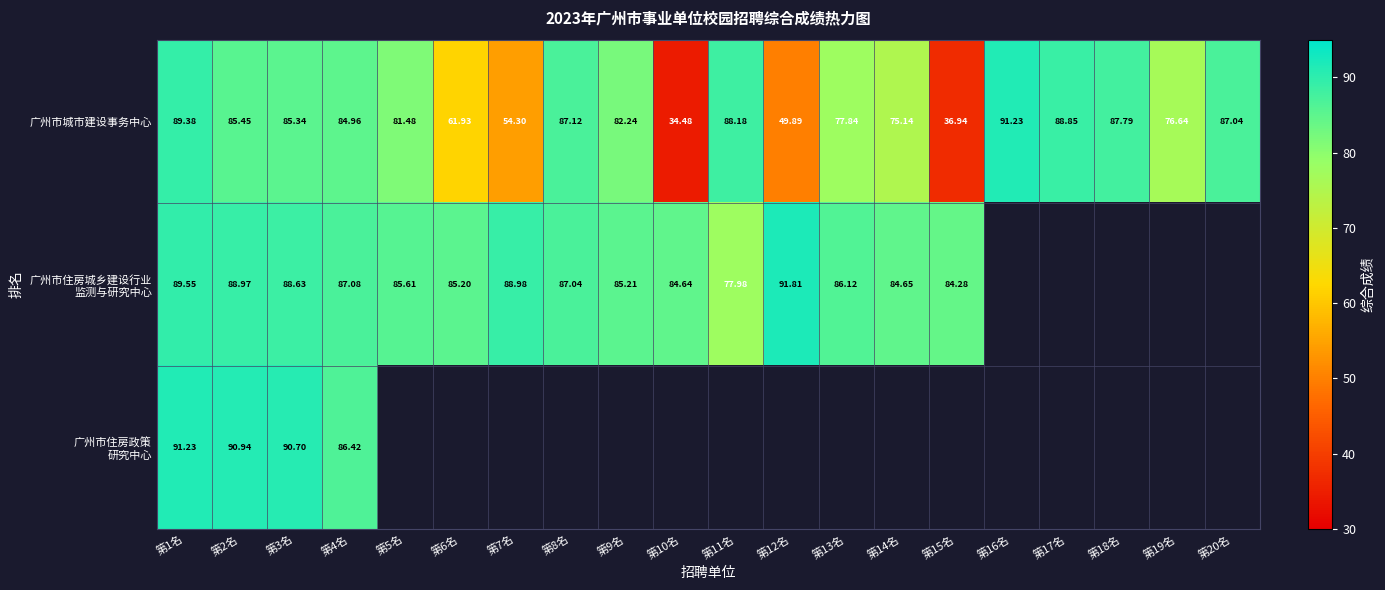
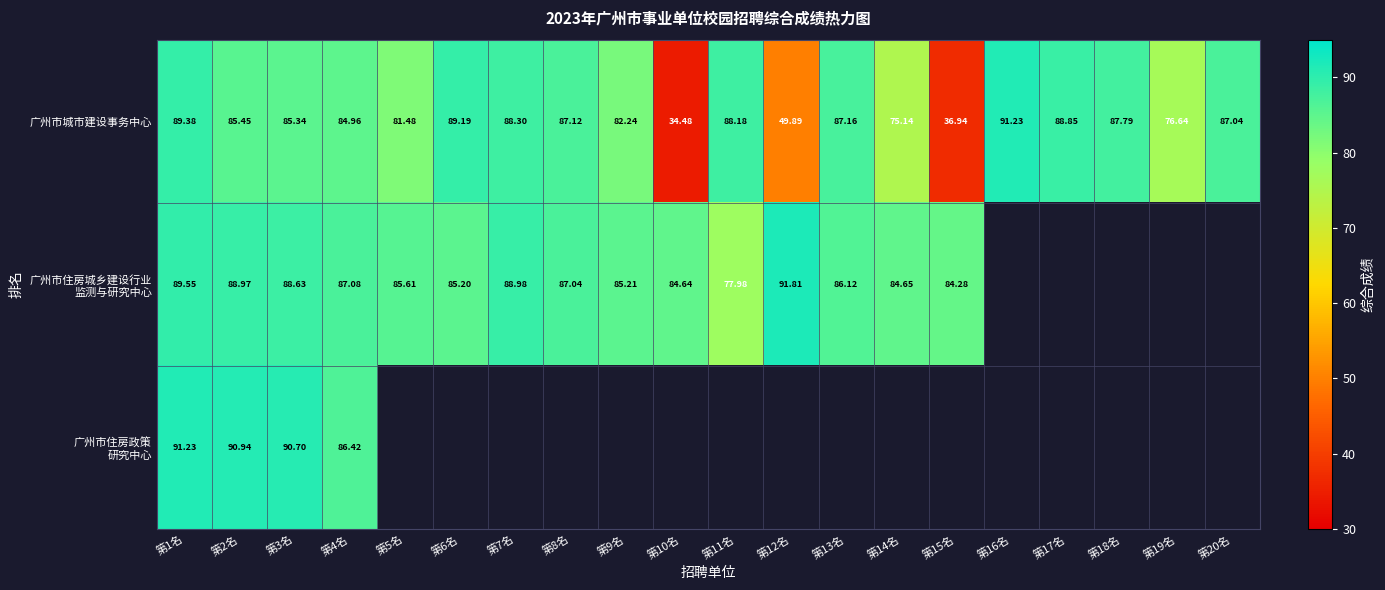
  {
    "广州市城市建设事务中心": {
      "第1名": 89.38,
      "第2名": 85.45,
      "第3名": 85.34,
      "第4名": 84.96,
      "第5名": 81.48,
-     "第6名": 61.93,
-     "第7名": 54.30,
+     "第6名": 89.19,
+     "第7名": 88.30,
      "第8名": 87.12,
      "第9名": 82.24,
      "第10名": 34.48,
      "第11名": 88.18,
      "第12名": 49.89,
-     "第13名": 77.84,
+     "第13名": 87.16,
      "第14名": 75.14,
      "第15名": 36.94,
      "第16名": 91.23,
      "第17名": 88.85,
      "第18名": 87.79,
      "第19名": 76.64,
      "第20名": 87.04
    },
    "广州市住房城乡建设行业 监测与研究中心": {
      "第1名": 89.55,
      "第2名": 88.97,
      "第3名": 88.63,
      "第4名": 87.08,
      "第5名": 85.61,
      "第6名": 85.20,
      "第7名": 88.98,
      "第8名": 87.04,
      "第9名": 85.21,
      "第10名": 84.64,
      "第11名": 77.98,
      "第12名": 91.81,
      "第13名": 86.12,
      "第14名": 84.65,
      "第15名": 84.28
    },
    "广州市住房政策 研究中心": {
      "第1名": 91.23,
      "第2名": 90.94,
      "第3名": 90.70,
      "第4名": 86.42
    }
  }
